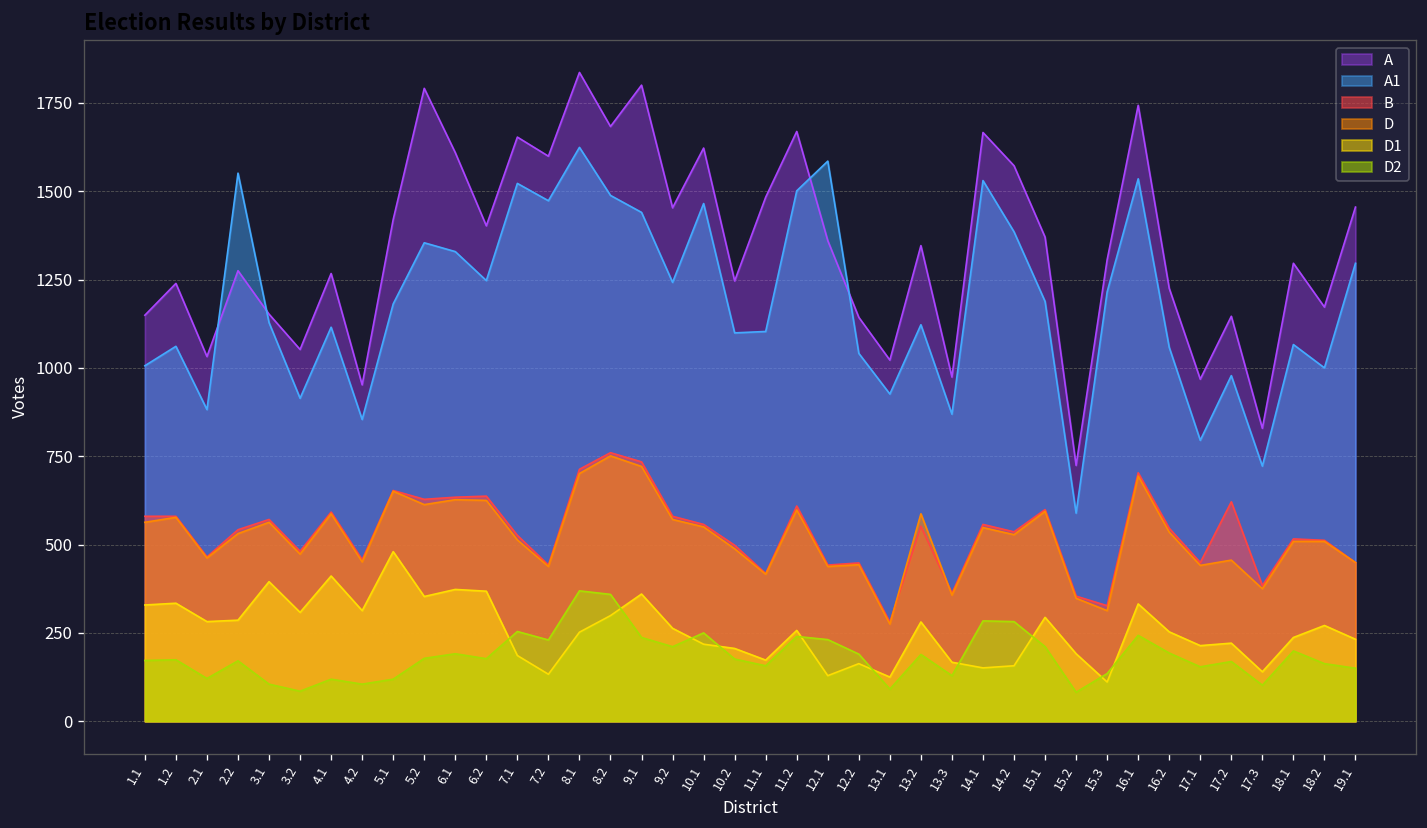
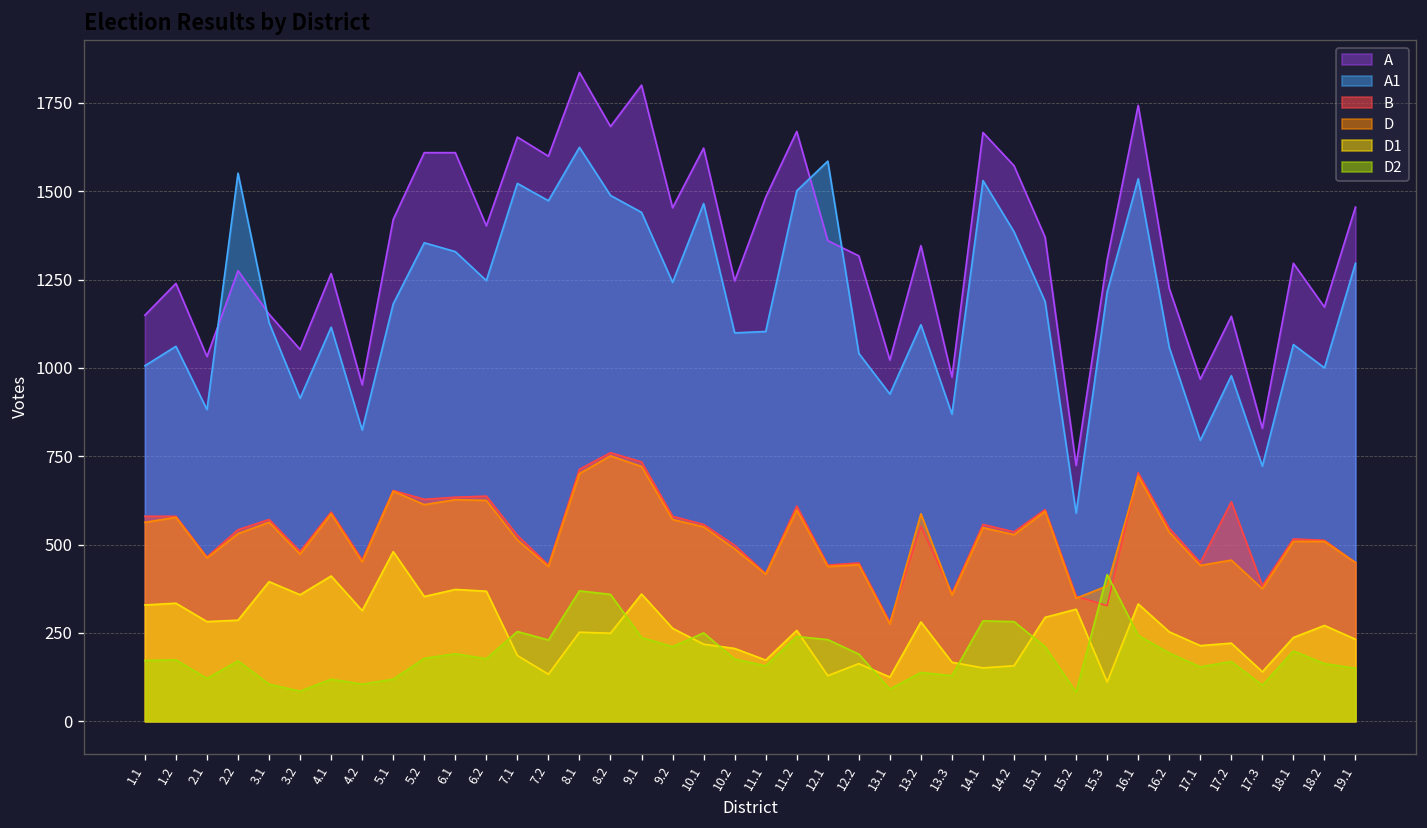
  {
    "A": {
      "1.1": 1150,
      "1.2": 1240,
      "2.1": 1030,
      "2.2": 1280,
      "3.1": 1150,
      "3.2": 1050,
      "4.1": 1270,
      "4.2": 950,
      "5.1": 1420,
-     "5.2": 1790,
+     "5.2": 1610,
      "6.1": 1610,
      "6.2": 1400,
      "7.1": 1650,
      "7.2": 1600,
      "8.1": 1840,
      "8.2": 1680,
      "9.1": 1800,
      "9.2": 1450,
      "10.1": 1620,
      "10.2": 1250,
      "11.1": 1480,
      "11.2": 1670,
      "12.1": 1360,
-     "12.2": 1140,
+     "12.2": 1320,
      "13.1": 1020,
      "13.2": 1350,
      "13.3": 970,
      "14.1": 1670,
      "14.2": 1570,
      "15.1": 1370,
      "15.2": 720,
      "15.3": 1310,
      "16.1": 1740,
      "16.2": 1230,
      "17.1": 970,
      "17.2": 1150,
      "17.3": 830,
      "18.1": 1300,
      "18.2": 1170,
      "19.1": 1460
    },
    "A1": {
      "1.1": 1010,
      "1.2": 1060,
      "2.1": 880,
      "2.2": 1550,
      "3.1": 1130,
      "3.2": 910,
      "4.1": 1120,
-     "4.2": 850,
+     "4.2": 820,
      "5.1": 1180,
      "5.2": 1350,
      "6.1": 1330,
      "6.2": 1250,
      "7.1": 1520,
      "7.2": 1470,
      "8.1": 1620,
      "8.2": 1490,
      "9.1": 1440,
      "9.2": 1240,
      "10.1": 1470,
      "10.2": 1100,
      "11.1": 1100,
      "11.2": 1500,
      "12.1": 1590,
      "12.2": 1040,
      "13.1": 930,
      "13.2": 1120,
      "13.3": 870,
      "14.1": 1530,
      "14.2": 1390,
      "15.1": 1190,
      "15.2": 590,
      "15.3": 1220,
      "16.1": 1540,
      "16.2": 1060,
      "17.1": 800,
      "17.2": 980,
      "17.3": 720,
      "18.1": 1070,
      "18.2": 1000,
      "19.1": 1300
    },
    "B": {
      "1.1": 580,
      "2.2": 540,
      "5.2": 630,
      "6.2": 640,
      "7.1": 530,
      "8.1": 710,
      "8.2": 760,
      "9.1": 730,
      "9.2": 580,
      "10.2": 500,
      "11.2": 610,
      "13.2": 550,
      "14.1": 560,
      "15.3": 330,
      "16.1": 700,
      "16.2": 550,
      "17.2": 620,
      "17.3": 380
    },
    "D": {
      "1.1": 560,
      "2.2": 530,
      "5.2": 610,
      "6.2": 630,
      "7.1": 510,
      "8.1": 700,
      "8.2": 750,
      "9.1": 720,
      "9.2": 570,
      "10.2": 490,
      "11.2": 600,
      "13.2": 590,
      "14.1": 550,
-     "15.3": 310,
+     "15.3": 380,
      "16.1": 690,
      "16.2": 540,
      "17.2": 460,
      "17.3": 380
    },
    "D1": {
      "1.1": 330,
      "1.2": 330,
      "2.1": 280,
      "2.2": 290,
      "3.1": 400,
-     "3.2": 310,
+     "3.2": 360,
      "4.1": 410,
      "4.2": 310,
      "5.1": 480,
      "5.2": 350,
      "6.1": 370,
      "6.2": 370,
      "7.1": 190,
      "7.2": 130,
      "8.1": 250,
-     "8.2": 300,
+     "8.2": 250,
      "9.1": 360,
      "9.2": 260,
      "10.1": 220,
      "10.2": 210,
      "11.1": 170,
      "11.2": 260,
      "12.1": 130,
      "12.2": 160,
      "13.1": 130,
      "13.2": 280,
      "13.3": 170,
      "14.1": 150,
      "14.2": 160,
      "15.1": 290,
-     "15.2": 190,
+     "15.2": 320,
      "15.3": 110,
      "16.1": 330,
      "16.2": 250,
      "17.1": 210,
      "17.2": 220,
      "17.3": 140,
      "18.1": 240,
      "18.2": 270,
      "19.1": 230
    },
    "D2": {
      "1.1": 170,
      "1.2": 170,
      "2.1": 120,
      "2.2": 170,
      "3.1": 110,
      "3.2": 90,
      "4.1": 120,
      "4.2": 110,
      "5.1": 120,
      "5.2": 180,
      "6.1": 190,
      "6.2": 180,
      "7.1": 250,
      "7.2": 230,
      "8.1": 370,
      "8.2": 360,
      "9.1": 240,
      "9.2": 210,
      "10.1": 250,
      "10.2": 180,
      "11.1": 160,
      "11.2": 240,
      "12.1": 230,
      "12.2": 190,
      "13.1": 90,
-     "13.2": 190,
+     "13.2": 140,
      "13.3": 130,
      "14.1": 280,
      "14.2": 280,
      "15.1": 210,
      "15.2": 80,
-     "15.3": 140,
+     "15.3": 420,
      "16.1": 240,
      "16.2": 190,
      "17.1": 150,
      "17.2": 170,
      "17.3": 100,
      "18.1": 200,
      "18.2": 160,
      "19.1": 150
    }
  }
